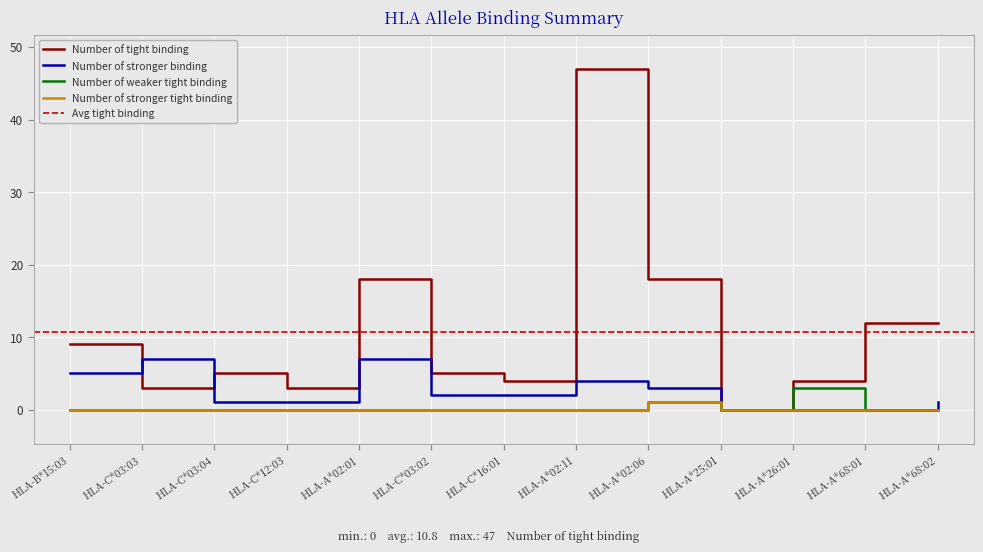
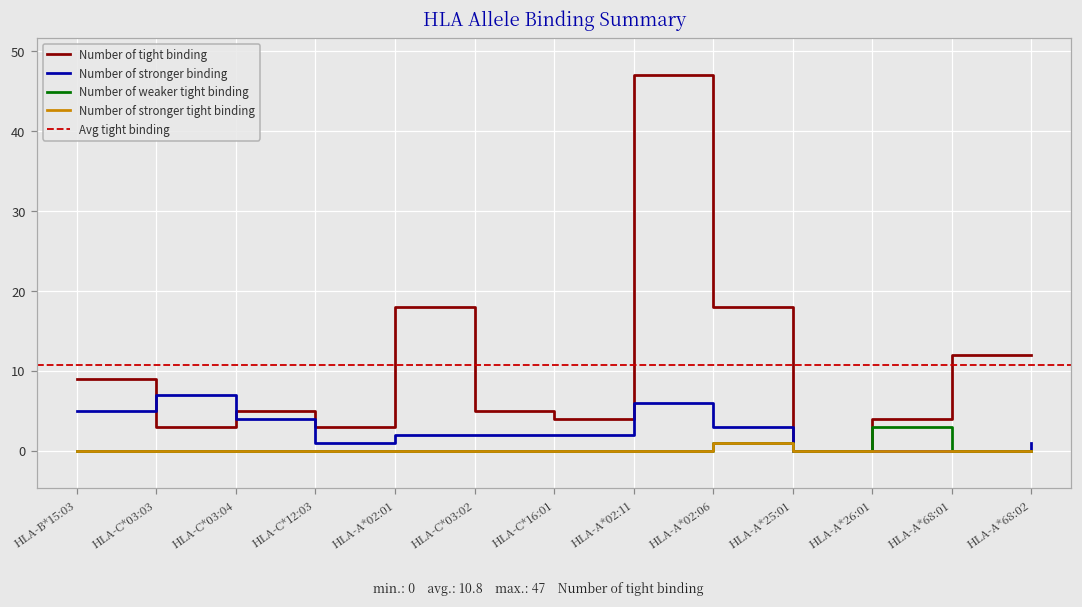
  {
    "Number of tight binding": {
      "HLA-B*15:03": 9,
      "HLA-C*03:03": 3,
      "HLA-C*03:04": 5,
      "HLA-C*12:03": 3,
      "HLA-A*02:01": 18,
      "HLA-C*03:02": 5,
      "HLA-C*16:01": 4,
      "HLA-A*02:11": 47,
      "HLA-A*02:06": 18,
      "HLA-A*26:01": 4,
      "HLA-A*68:01": 12,
      "HLA-A*68:02": 12
    },
    "Number of stronger binding": {
      "HLA-B*15:03": 5,
      "HLA-C*03:03": 7,
-     "HLA-C*03:04": 1,
+     "HLA-C*03:04": 4,
      "HLA-C*12:03": 1,
-     "HLA-A*02:01": 7,
+     "HLA-A*02:01": 2,
      "HLA-C*03:02": 2,
      "HLA-C*16:01": 2,
-     "HLA-A*02:11": 4,
+     "HLA-A*02:11": 6,
      "HLA-A*02:06": 3,
      "HLA-A*68:02": 1
    },
    "Number of weaker tight binding": {
      "HLA-A*26:01": 3
    }
  }
